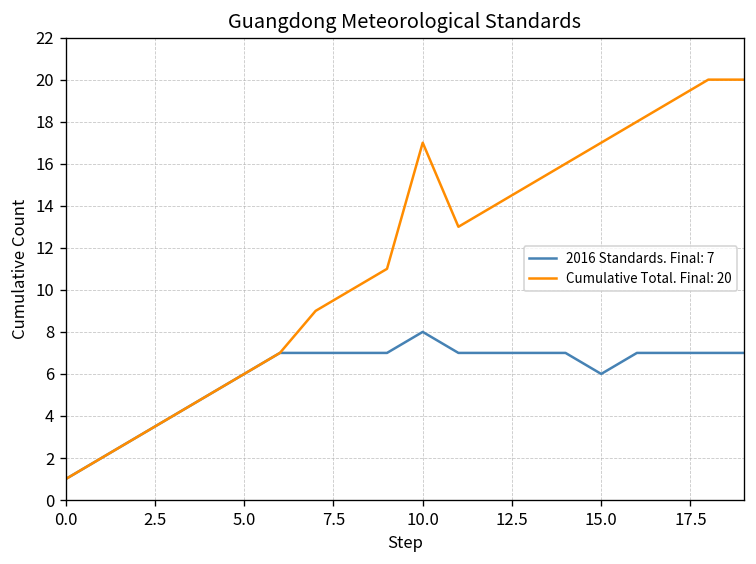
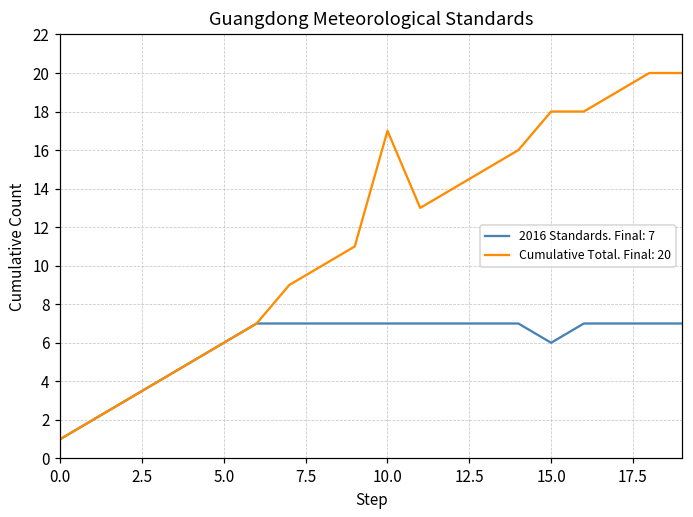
  {
    "2016 Standards. Final: 7": {
-     "10.0": 8,
+     "10.0": 7,
      "15.0": 6
    },
    "Cumulative Total. Final: 20": {
      "10.0": 17,
-     "15.0": 17
+     "15.0": 18
    }
  }
